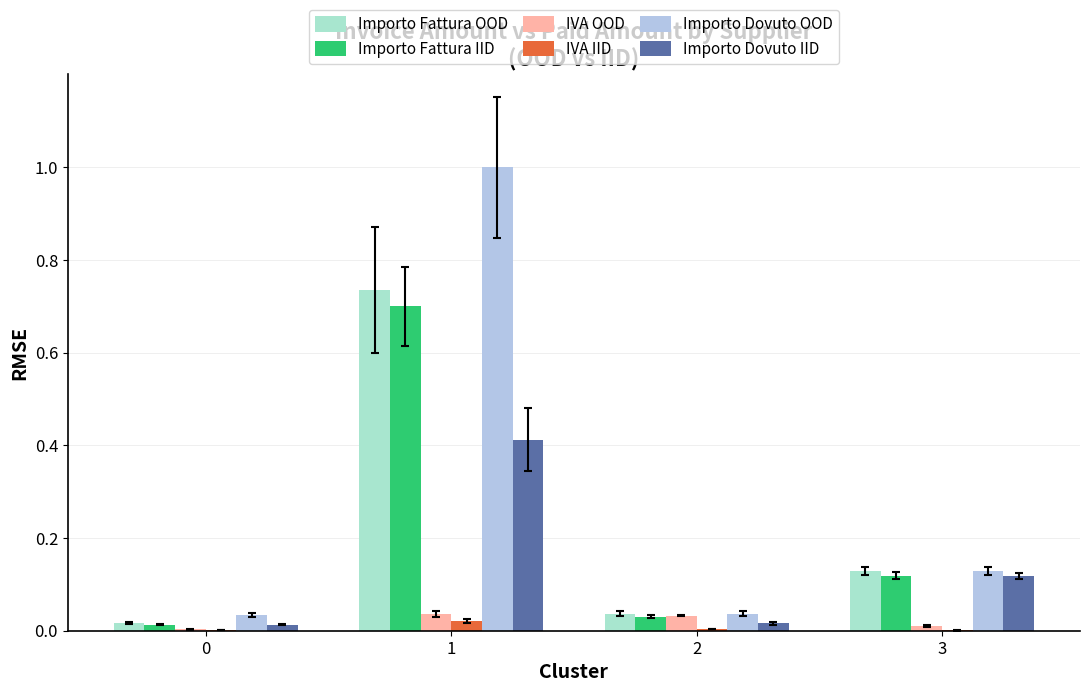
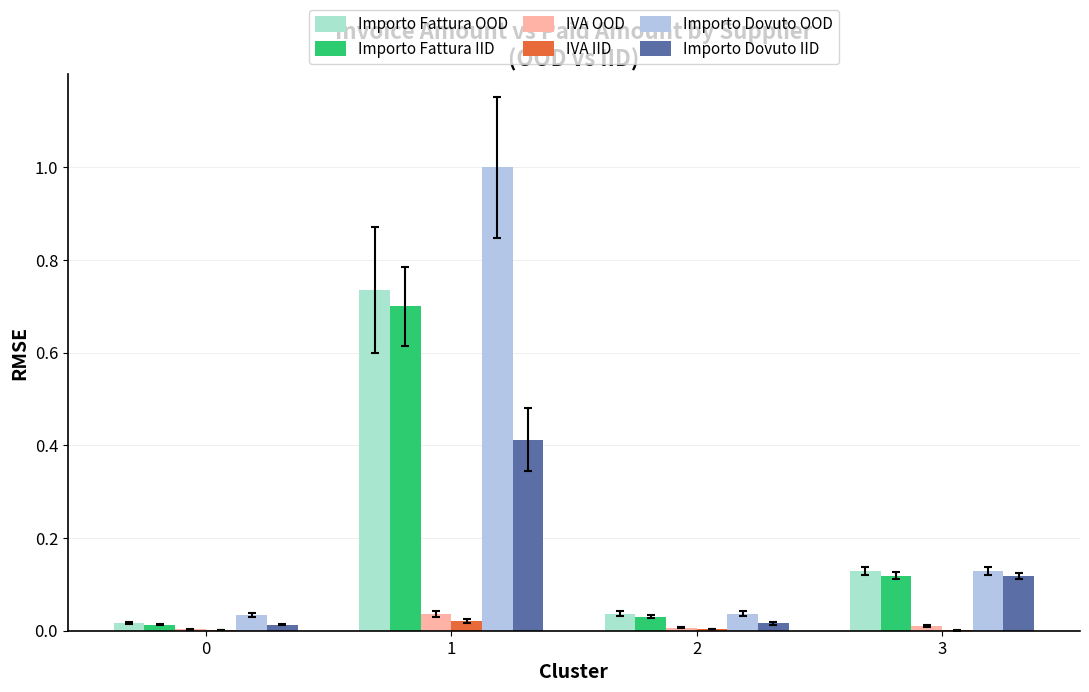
  {
    "Importo Fattura IID": {
      "0": 0.01,
      "1": 0.70,
      "2": 0.03,
      "3": 0.12
    },
    "IVA OOD": {
      "1": 0.04,
-     "2": 0.03,
+     "2": 0.01,
      "3": 0.01
    },
    "IVA IID": {
      "1": 0.02
    },
    "Importo Dovuto IID": {
      "0": 0.01,
      "1": 0.41,
      "2": 0.02,
      "3": 0.12
    }
  }
